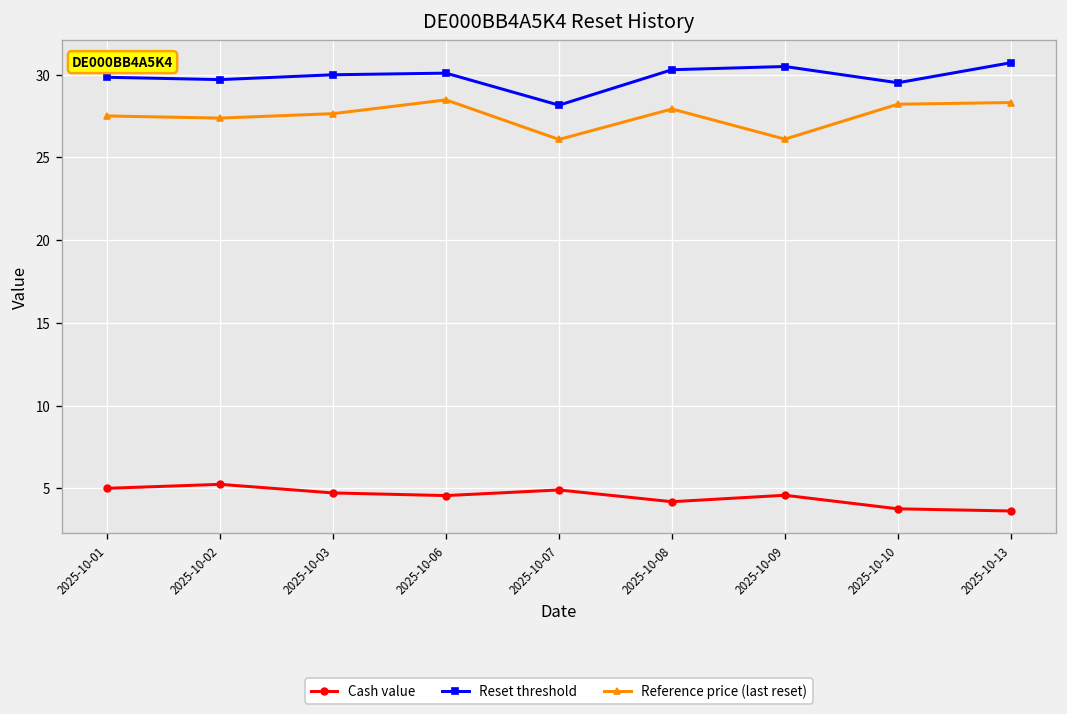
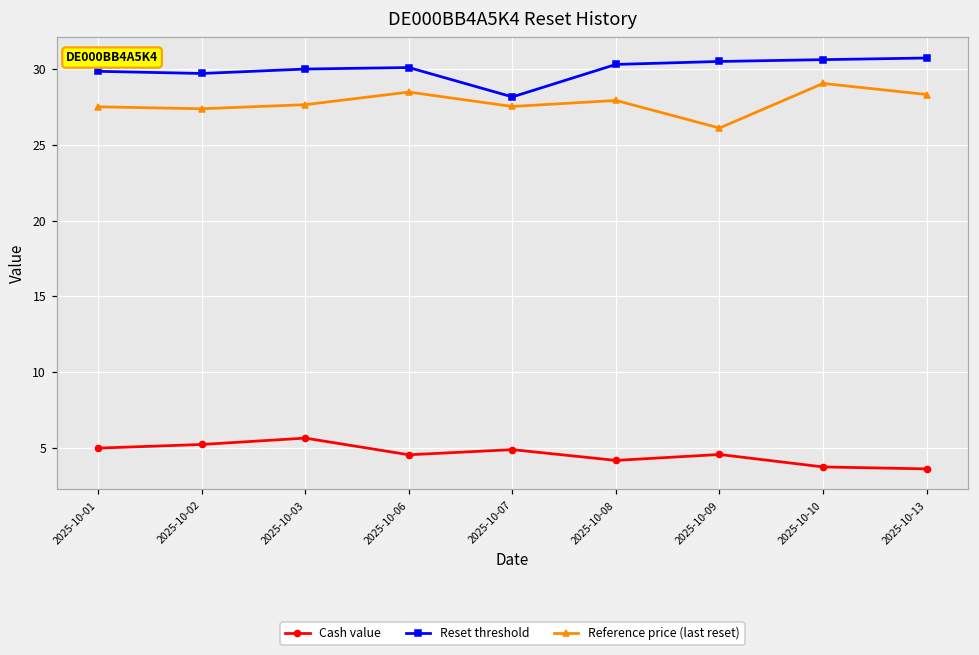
  {
    "Cash value": {
      "2025-10-01": 5.0,
      "2025-10-02": 5.2,
-     "2025-10-03": 4.7,
+     "2025-10-03": 5.7,
      "2025-10-06": 4.6,
      "2025-10-07": 4.9,
      "2025-10-08": 4.2,
      "2025-10-09": 4.6,
      "2025-10-10": 3.8,
      "2025-10-13": 3.6
    },
    "Reset threshold": {
      "2025-10-01": 29.8,
      "2025-10-02": 29.7,
      "2025-10-03": 30.0,
      "2025-10-06": 30.1,
      "2025-10-07": 28.2,
      "2025-10-08": 30.3,
      "2025-10-09": 30.5,
-     "2025-10-10": 29.5,
+     "2025-10-10": 30.6,
      "2025-10-13": 30.7
    },
    "Reference price (last reset)": {
      "2025-10-01": 27.5,
      "2025-10-02": 27.4,
      "2025-10-03": 27.6,
      "2025-10-06": 28.5,
-     "2025-10-07": 26.1,
+     "2025-10-07": 27.5,
      "2025-10-08": 27.9,
      "2025-10-09": 26.1,
-     "2025-10-10": 28.2,
+     "2025-10-10": 29.0,
      "2025-10-13": 28.3
    }
  }
